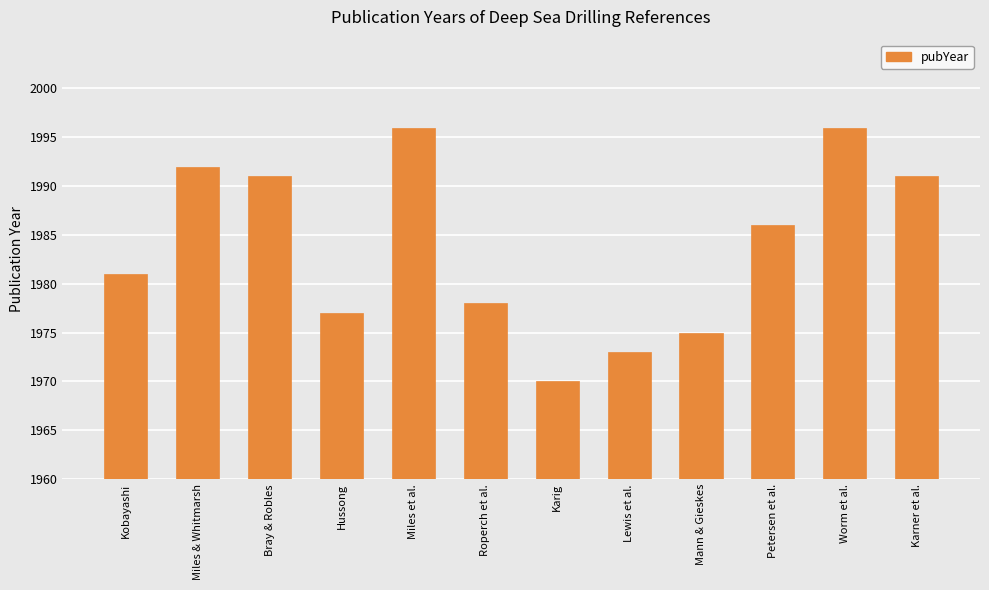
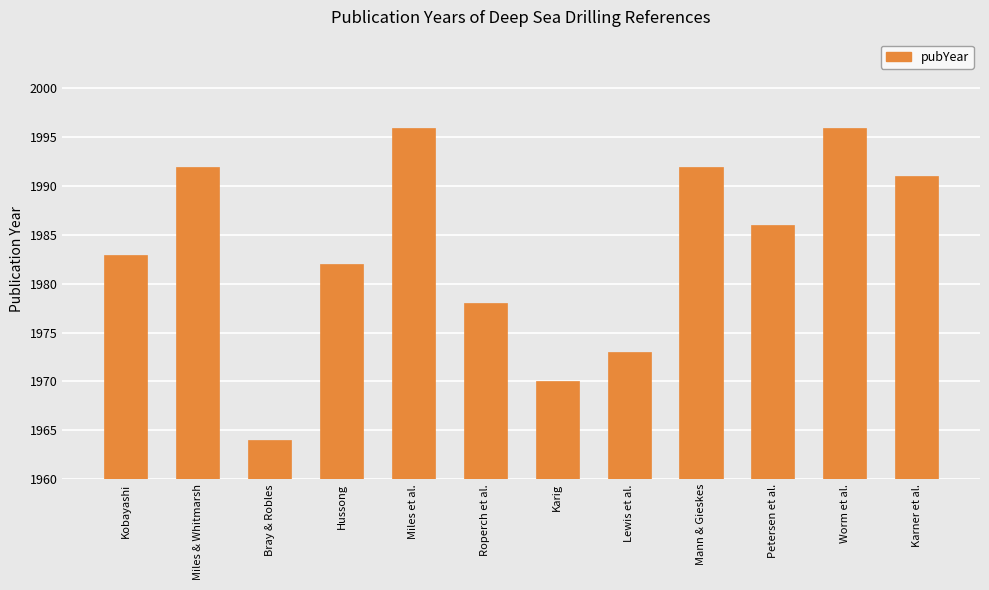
  {
-   "Kobayashi": 1981,
+   "Kobayashi": 1983,
    "Miles & Whitmarsh": 1992,
-   "Bray & Robles": 1991,
-   "Hussong": 1977,
+   "Bray & Robles": 1964,
+   "Hussong": 1982,
    "Miles et al.": 1996,
    "Roperch et al.": 1978,
    "Karig": 1970,
    "Lewis et al.": 1973,
-   "Mann & Gieskes": 1975,
+   "Mann & Gieskes": 1992,
    "Petersen et al.": 1986,
    "Worm et al.": 1996,
    "Karner et al.": 1991
  }
